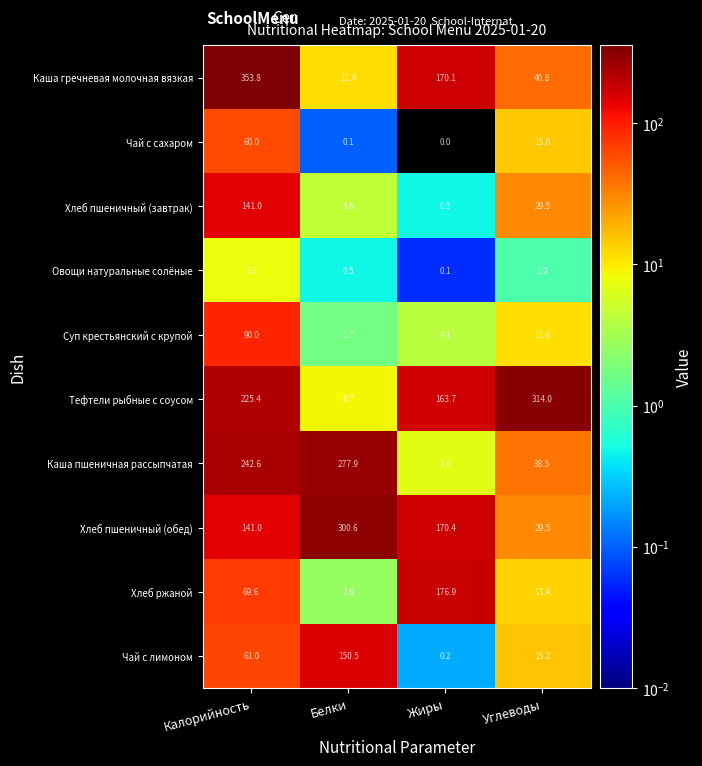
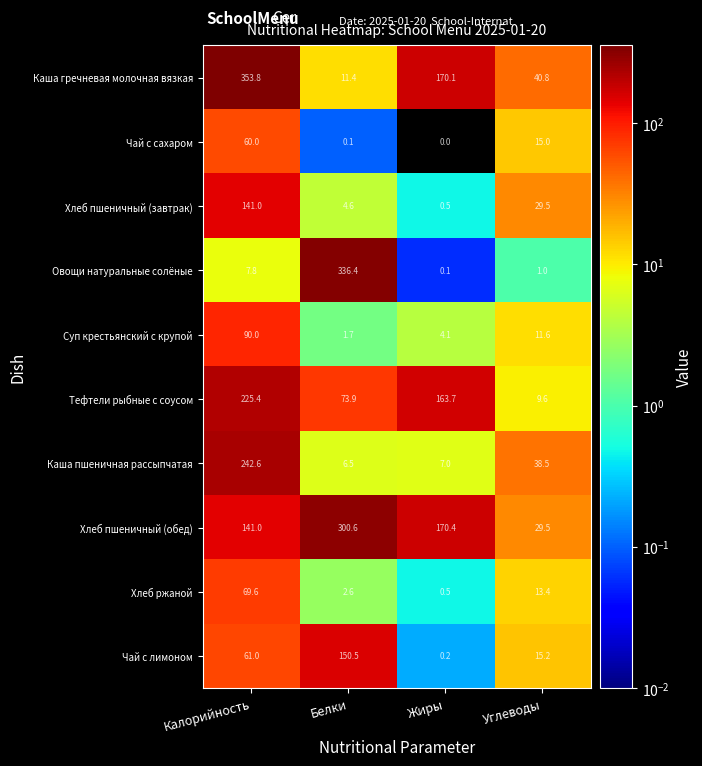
  {
    "Каша гречневая молочная вязкая": {
      "Калорийность": 353.8,
      "Белки": 11.4,
      "Жиры": 170.1,
      "Углеводы": 40.8
    },
    "Чай с сахаром": {
      "Калорийность": 60.0,
      "Белки": 0.1,
      "Жиры": 0.0,
      "Углеводы": 15.0
    },
    "Хлеб пшеничный (завтрак)": {
      "Калорийность": 141.0,
      "Белки": 4.6,
      "Жиры": 0.5,
      "Углеводы": 29.5
    },
    "Овощи натуральные солёные": {
      "Калорийность": 7.8,
-     "Белки": 0.5,
+     "Белки": 336.4,
      "Жиры": 0.1,
      "Углеводы": 1.0
    },
    "Суп крестьянский с крупой": {
      "Калорийность": 90.0,
      "Белки": 1.7,
      "Жиры": 4.1,
      "Углеводы": 11.6
    },
    "Тефтели рыбные с соусом": {
      "Калорийность": 225.4,
-     "Белки": 8.7,
+     "Белки": 73.9,
      "Жиры": 163.7,
-     "Углеводы": 314.0
+     "Углеводы": 9.6
    },
    "Каша пшеничная рассыпчатая": {
      "Калорийность": 242.6,
-     "Белки": 277.9,
+     "Белки": 6.5,
      "Жиры": 7.0,
      "Углеводы": 38.5
    },
    "Хлеб пшеничный (обед)": {
      "Калорийность": 141.0,
      "Белки": 300.6,
      "Жиры": 170.4,
      "Углеводы": 29.5
    },
    "Хлеб ржаной": {
      "Калорийность": 69.6,
      "Белки": 2.6,
-     "Жиры": 176.9,
+     "Жиры": 0.5,
      "Углеводы": 13.4
    },
    "Чай с лимоном": {
      "Калорийность": 61.0,
      "Белки": 150.5,
      "Жиры": 0.2,
      "Углеводы": 15.2
    }
  }
